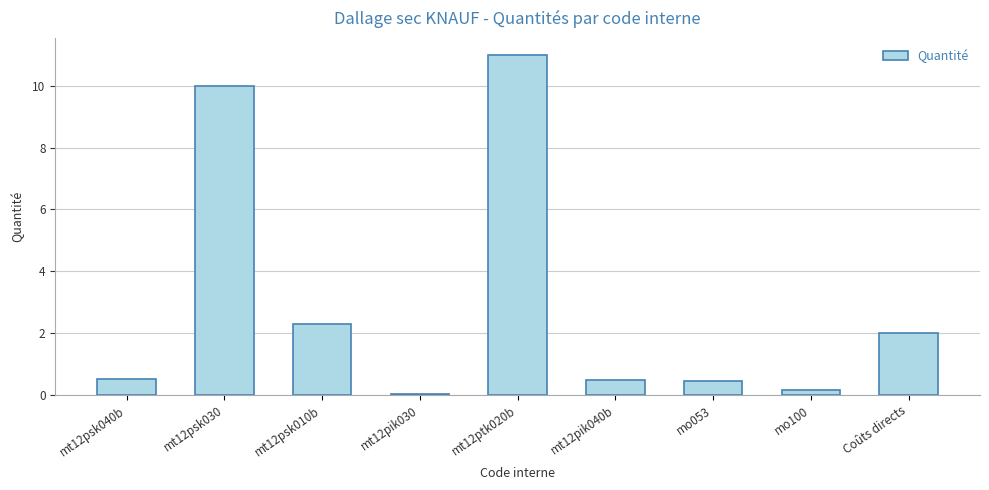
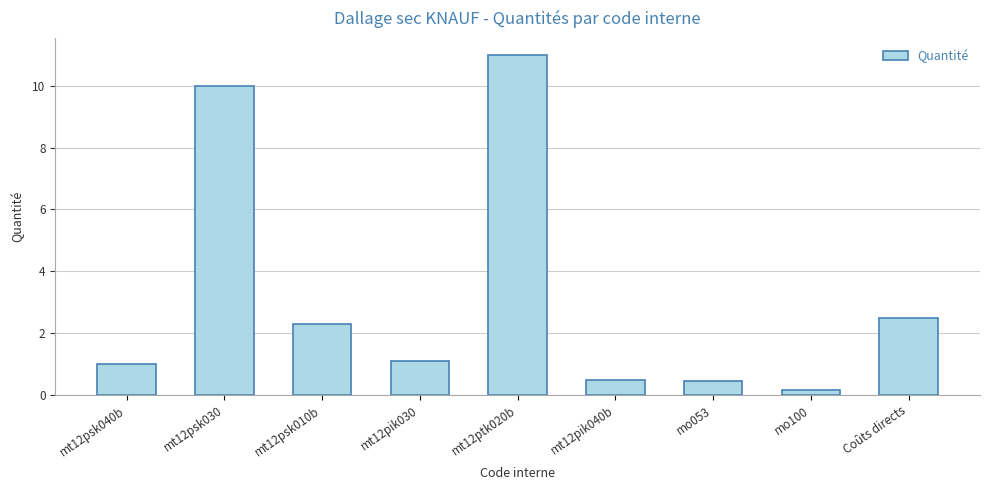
  {
-   "mt12psk040b": 0.5,
+   "mt12psk040b": 1.0,
    "mt12psk030": 10.0,
    "mt12psk010b": 2.3,
-   "mt12pik030": 0.0,
+   "mt12pik030": 1.1,
    "mt12ptk020b": 11.0,
    "mt12pik040b": 0.5,
    "mo053": 0.5,
    "mo100": 0.2,
-   "Coûts directs": 2.0
+   "Coûts directs": 2.5
  }
